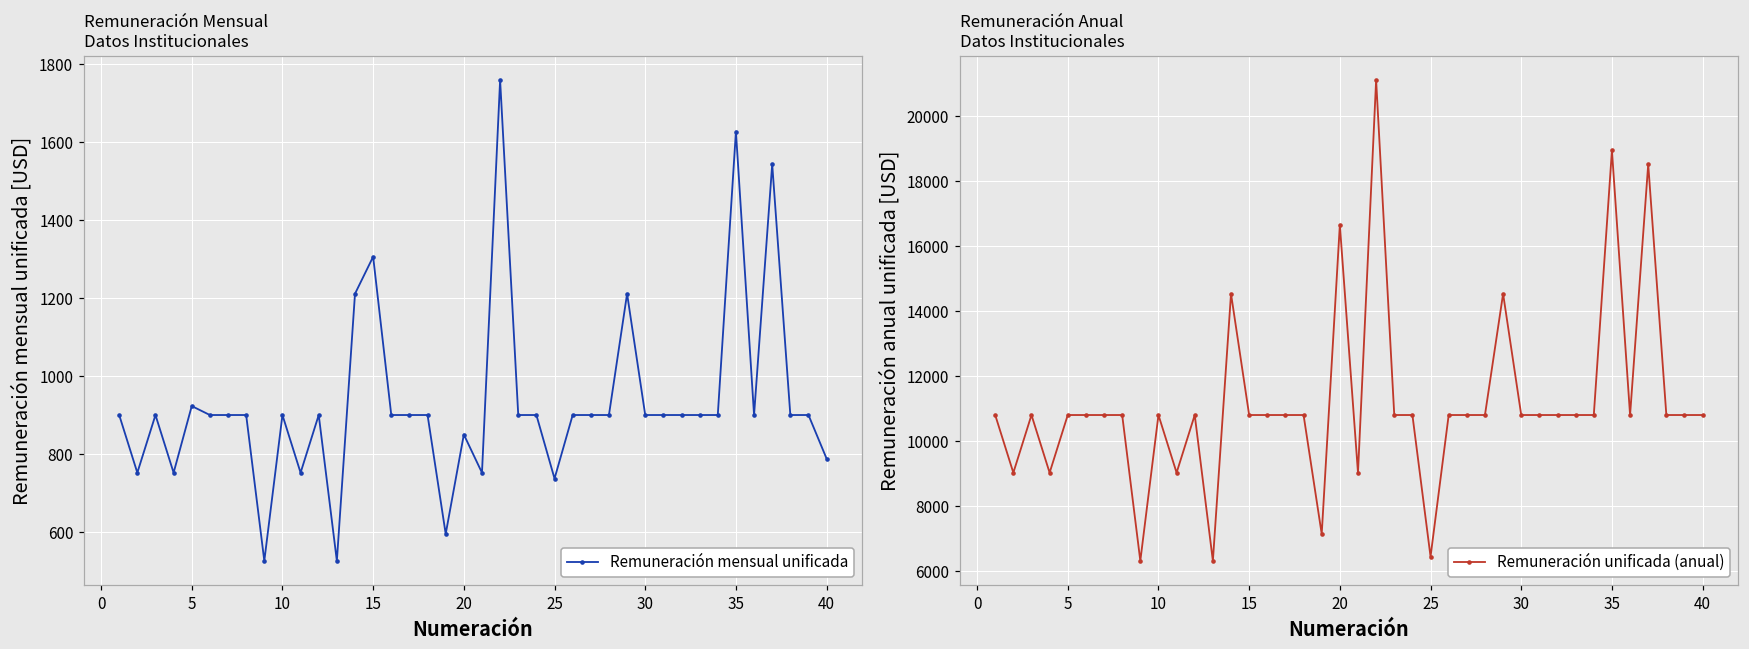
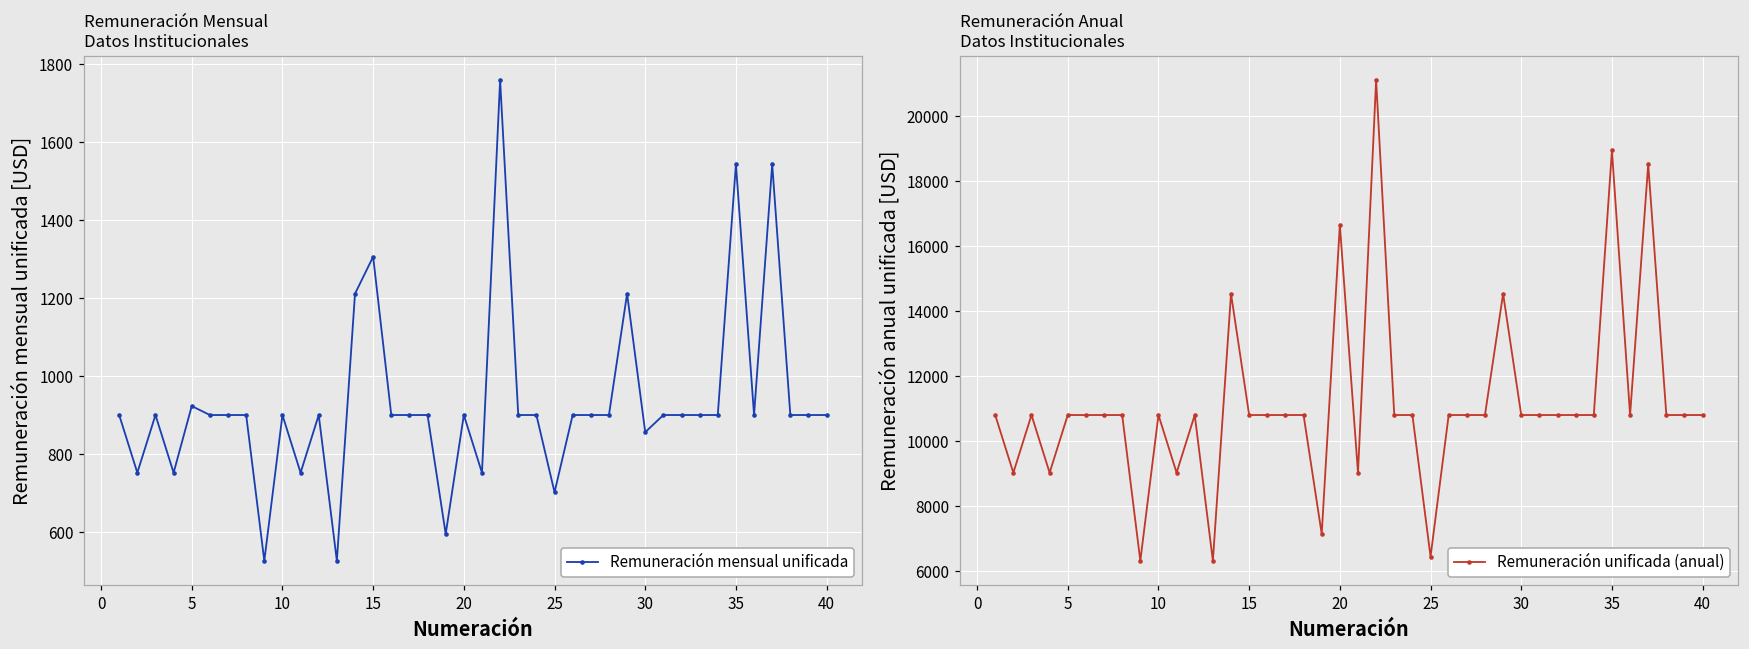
  {
    "Remuneración Mensual Datos Institucionales": {
      "5": 920,
      "10": 900,
      "15": 1310,
-     "20": 850,
-     "25": 740,
-     "30": 900,
-     "35": 1630,
-     "40": 790
+     "20": 900,
+     "25": 700,
+     "30": 860,
+     "35": 1540,
+     "40": 900
    },
    "Remuneración Anual Datos Institucionales": {
      "5": 10800,
      "10": 10800,
      "15": 10800,
      "20": 16700,
      "25": 6500,
      "30": 10800,
      "35": 19000,
      "40": 10800
    }
  }
